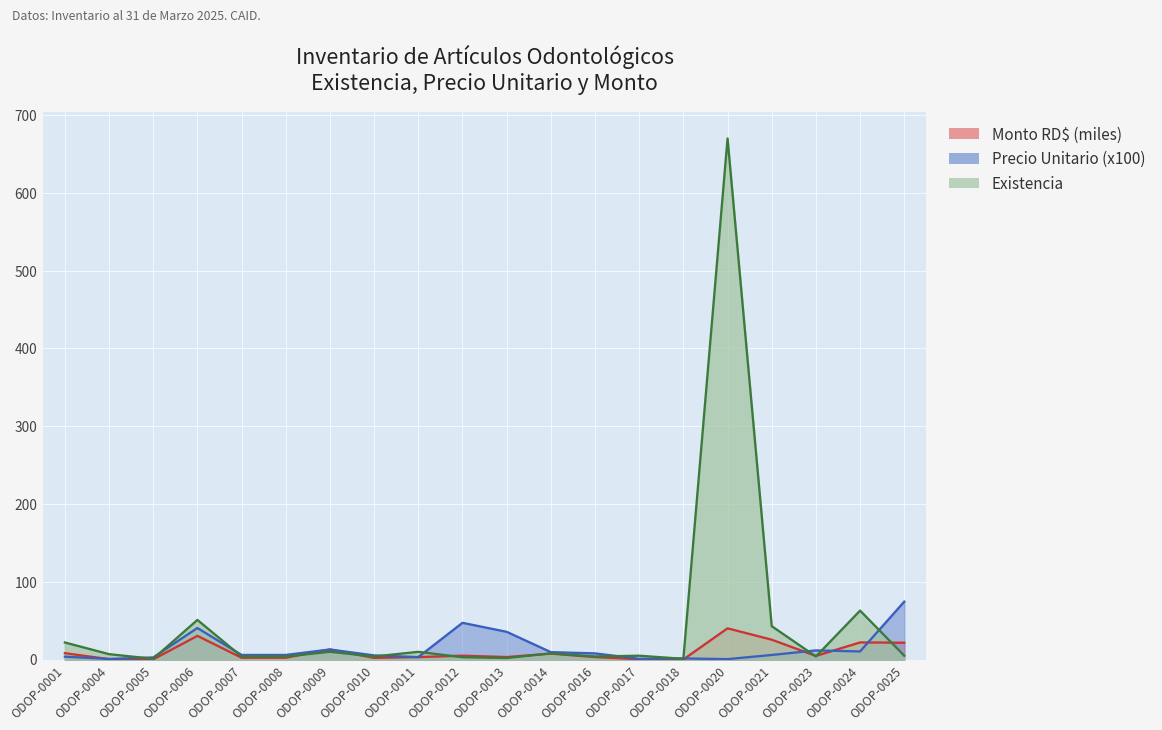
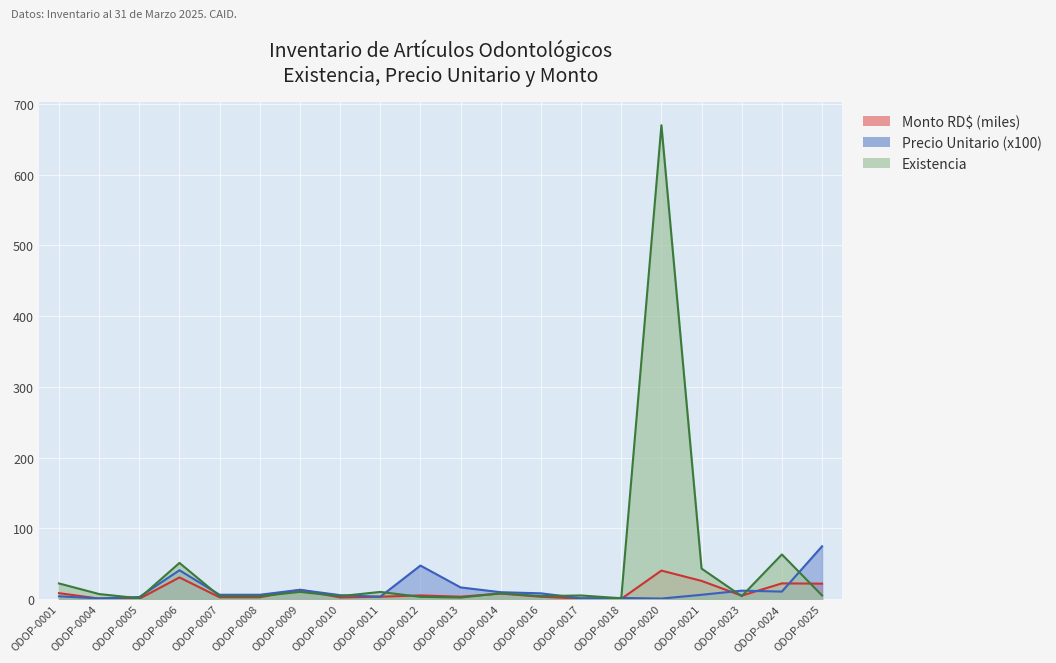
  {
    "Monto RD$ (miles)": {
      "ODOP-0001": 10,
      "ODOP-0006": 30,
      "ODOP-0020": 40,
      "ODOP-0021": 30,
      "ODOP-0024": 20,
      "ODOP-0025": 20
    },
    "Precio Unitario (x100)": {
      "ODOP-0001": 0,
      "ODOP-0006": 40,
      "ODOP-0012": 50,
-     "ODOP-0013": 40,
+     "ODOP-0013": 20,
      "ODOP-0016": 10,
      "ODOP-0020": 0,
      "ODOP-0021": 10,
      "ODOP-0023": 10,
      "ODOP-0024": 10,
      "ODOP-0025": 70
    },
    "Existencia": {
      "ODOP-0001": 20,
      "ODOP-0004": 10,
      "ODOP-0006": 50,
      "ODOP-0011": 10,
      "ODOP-0017": 10,
      "ODOP-0020": 670,
      "ODOP-0021": 40,
      "ODOP-0024": 60,
      "ODOP-0025": 10
    }
  }
